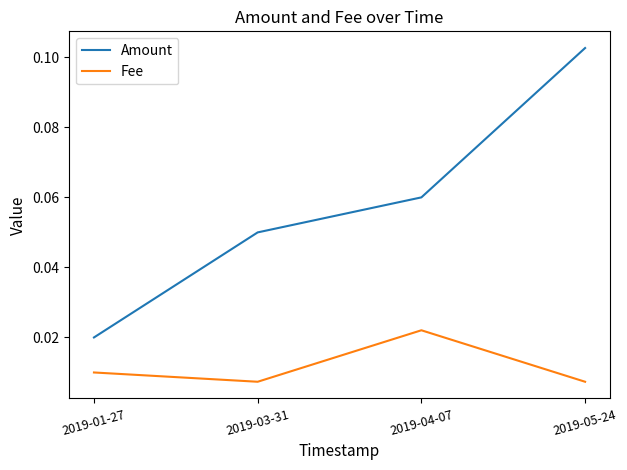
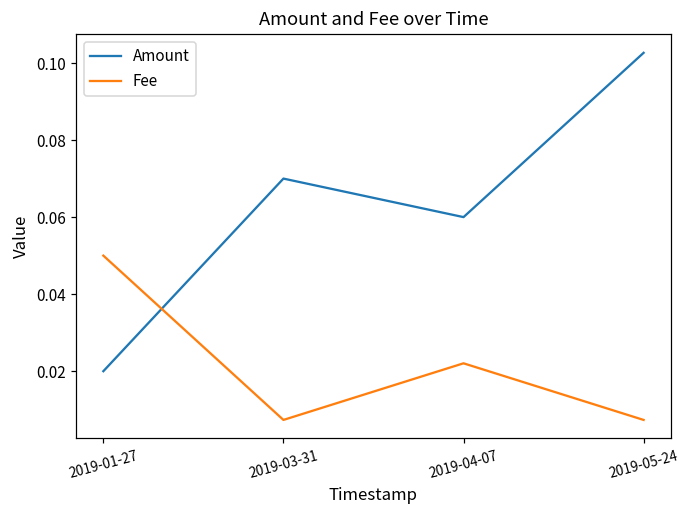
  {
    "Amount": {
      "2019-01-27": 0.02,
-     "2019-03-31": 0.05,
+     "2019-03-31": 0.07,
      "2019-04-07": 0.06,
      "2019-05-24": 0.103
    },
    "Fee": {
-     "2019-01-27": 0.01,
+     "2019-01-27": 0.05,
      "2019-03-31": 0.007,
      "2019-04-07": 0.022,
      "2019-05-24": 0.007
    }
  }
